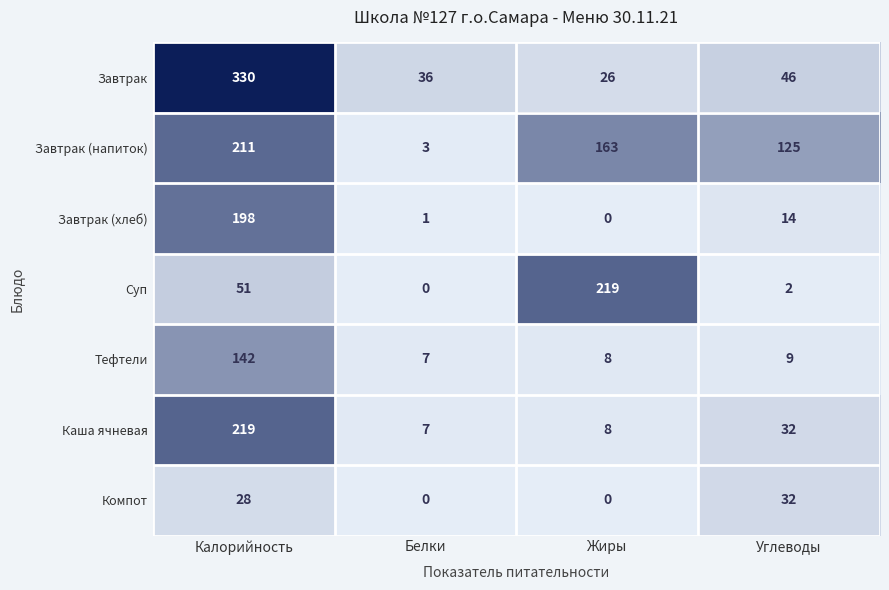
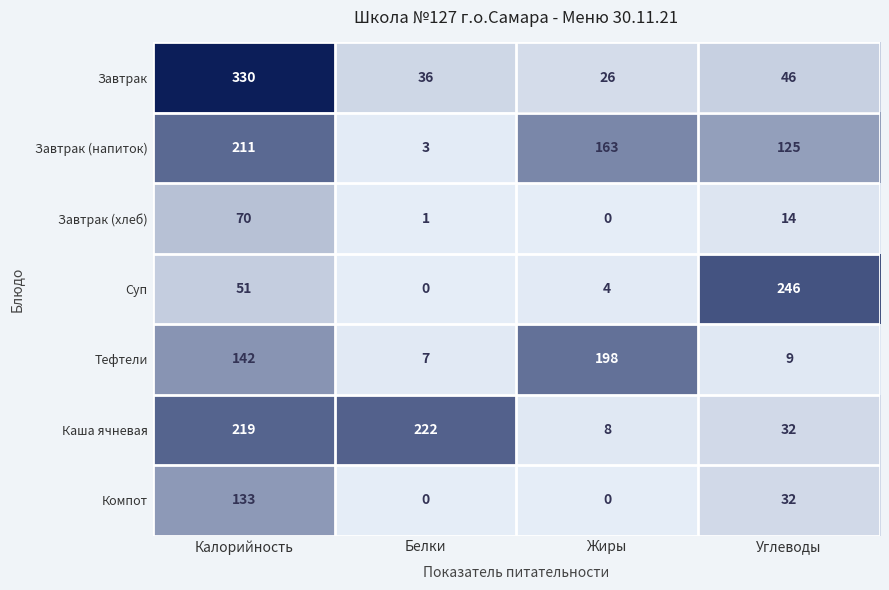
  {
    "Завтрак": {
      "Калорийность": 330,
      "Белки": 36,
      "Жиры": 26,
      "Углеводы": 46
    },
    "Завтрак (напиток)": {
      "Калорийность": 211,
      "Белки": 3,
      "Жиры": 163,
      "Углеводы": 125
    },
    "Завтрак (хлеб)": {
-     "Калорийность": 198,
+     "Калорийность": 70,
      "Белки": 1,
      "Жиры": 0,
      "Углеводы": 14
    },
    "Суп": {
      "Калорийность": 51,
      "Белки": 0,
-     "Жиры": 219,
-     "Углеводы": 2
+     "Жиры": 4,
+     "Углеводы": 246
    },
    "Тефтели": {
      "Калорийность": 142,
      "Белки": 7,
-     "Жиры": 8,
+     "Жиры": 198,
      "Углеводы": 9
    },
    "Каша ячневая": {
      "Калорийность": 219,
-     "Белки": 7,
+     "Белки": 222,
      "Жиры": 8,
      "Углеводы": 32
    },
    "Компот": {
-     "Калорийность": 28,
+     "Калорийность": 133,
      "Белки": 0,
      "Жиры": 0,
      "Углеводы": 32
    }
  }
